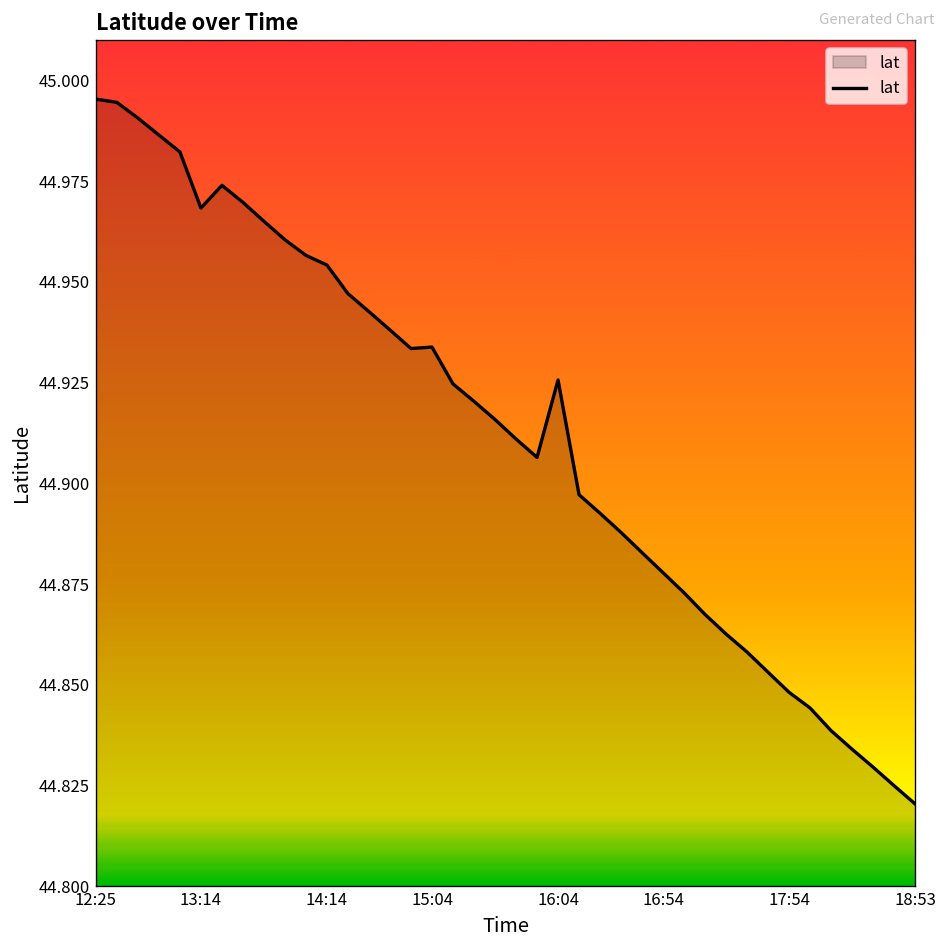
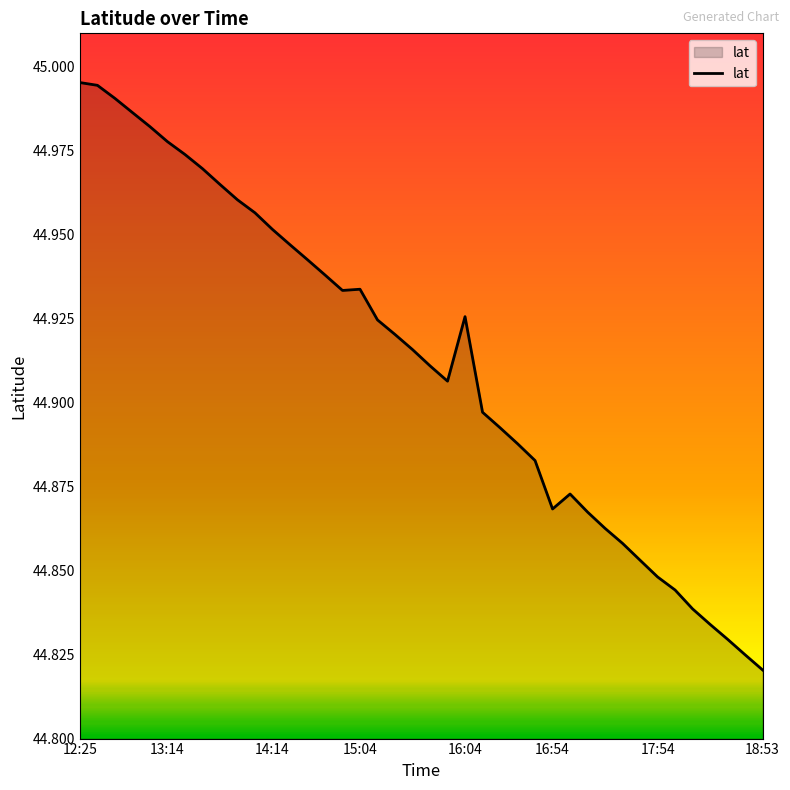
  {
    "12:25": 44.995,
-   "13:14": 44.968,
-   "14:14": 44.954,
+   "13:14": 44.978,
+   "14:14": 44.952,
    "15:04": 44.934,
    "16:04": 44.926,
-   "16:54": 44.878,
+   "16:54": 44.868,
    "17:54": 44.848,
    "18:53": 44.820
  }
